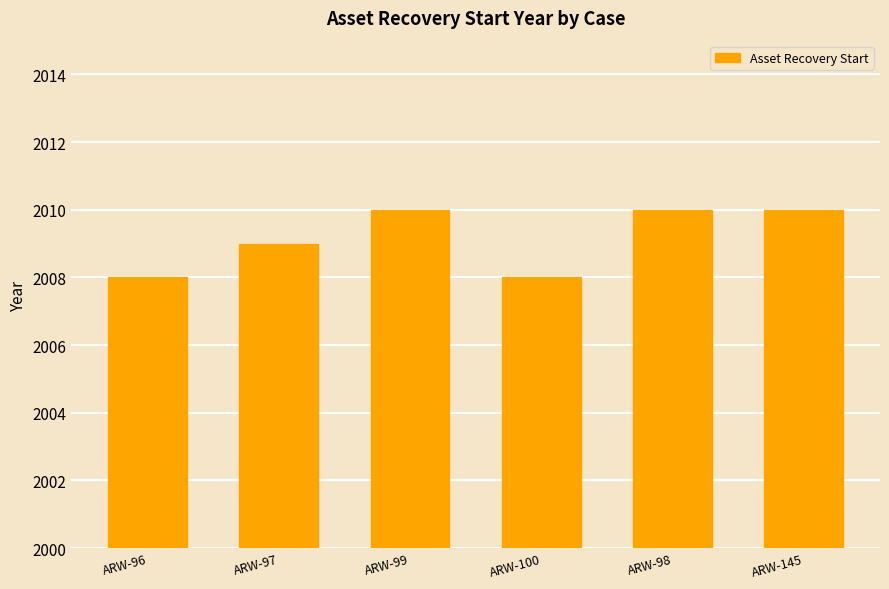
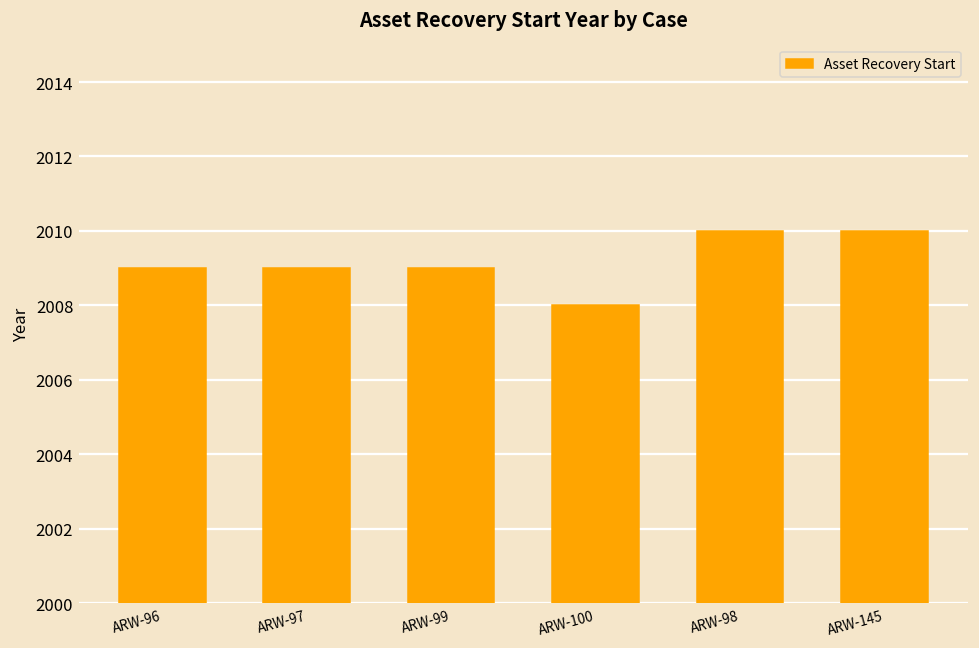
  {
-   "ARW-96": 2008,
+   "ARW-96": 2009,
    "ARW-97": 2009,
-   "ARW-99": 2010,
+   "ARW-99": 2009,
    "ARW-100": 2008,
    "ARW-98": 2010,
    "ARW-145": 2010
  }
